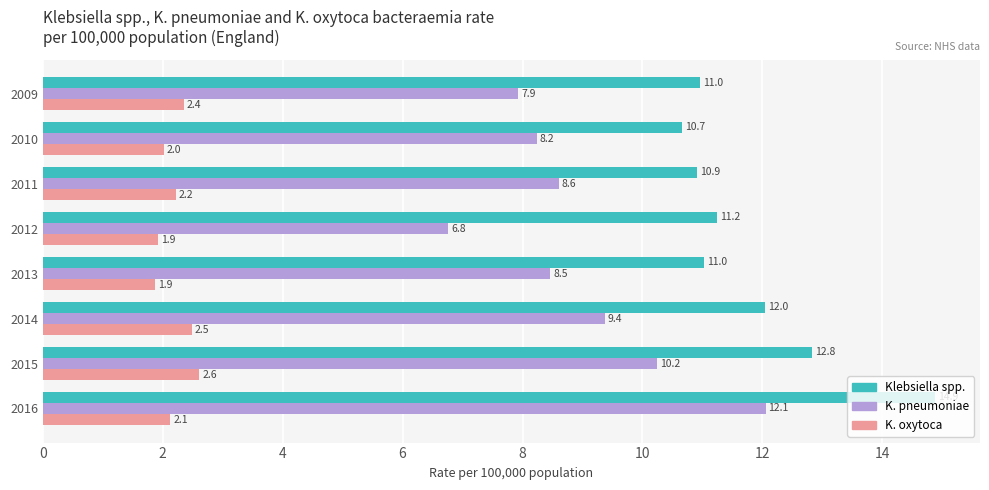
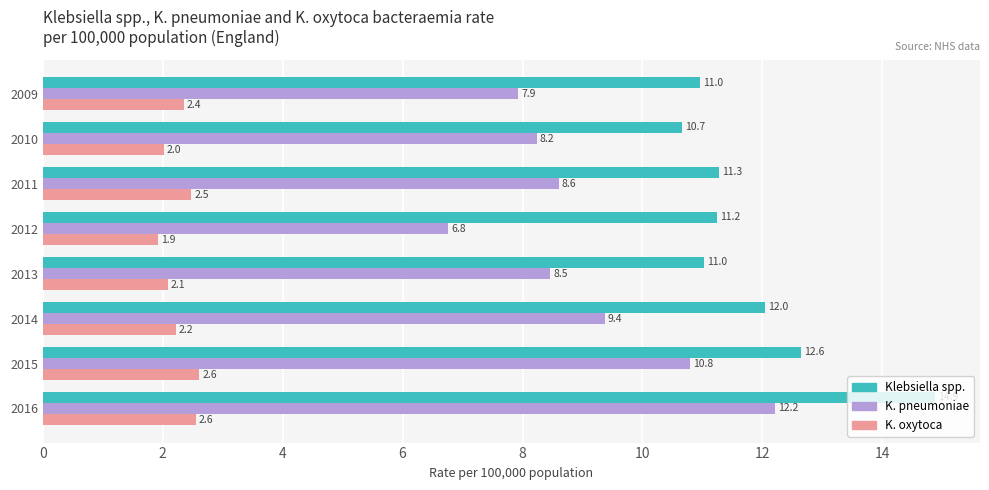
  {
    "Klebsiella spp.": {
      "2009": 11.0,
      "2010": 10.7,
-     "2011": 10.9,
+     "2011": 11.3,
      "2012": 11.2,
      "2013": 11.0,
      "2014": 12.0,
-     "2015": 12.8
+     "2015": 12.6
    },
    "K. pneumoniae": {
      "2009": 7.9,
      "2010": 8.2,
      "2011": 8.6,
      "2012": 6.8,
      "2013": 8.5,
      "2014": 9.4,
-     "2015": 10.2,
-     "2016": 12.1
+     "2015": 10.8,
+     "2016": 12.2
    },
    "K. oxytoca": {
      "2009": 2.4,
      "2010": 2.0,
-     "2011": 2.2,
+     "2011": 2.5,
      "2012": 1.9,
-     "2013": 1.9,
-     "2014": 2.5,
+     "2013": 2.1,
+     "2014": 2.2,
      "2015": 2.6,
-     "2016": 2.1
+     "2016": 2.6
    }
  }
